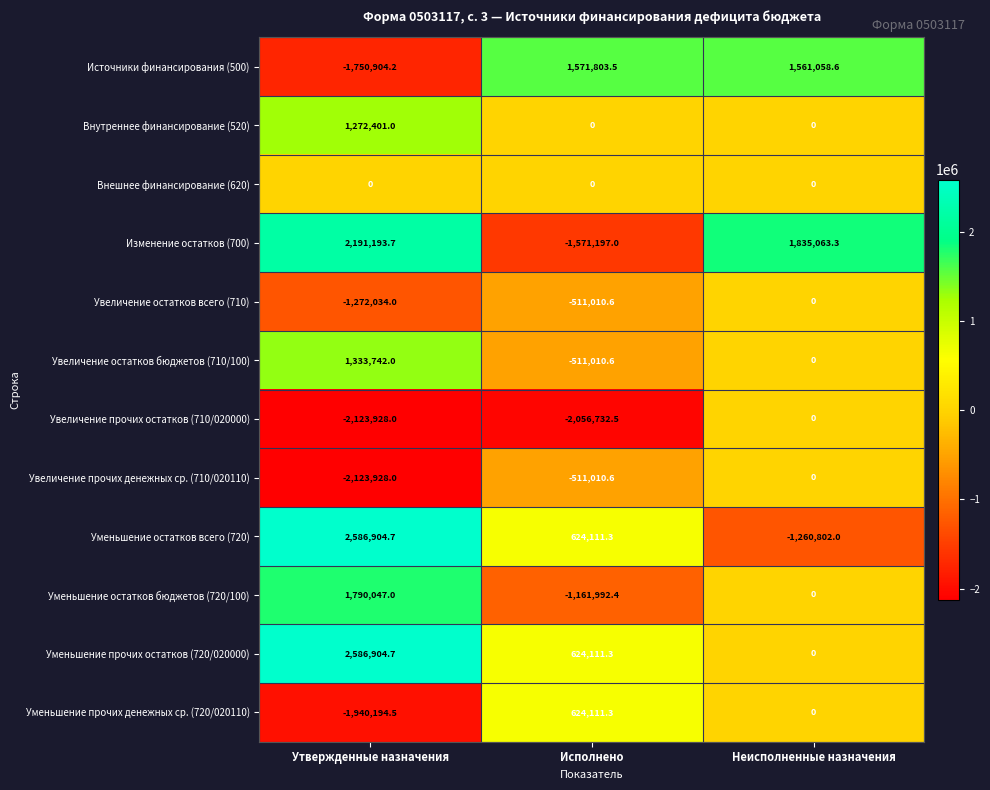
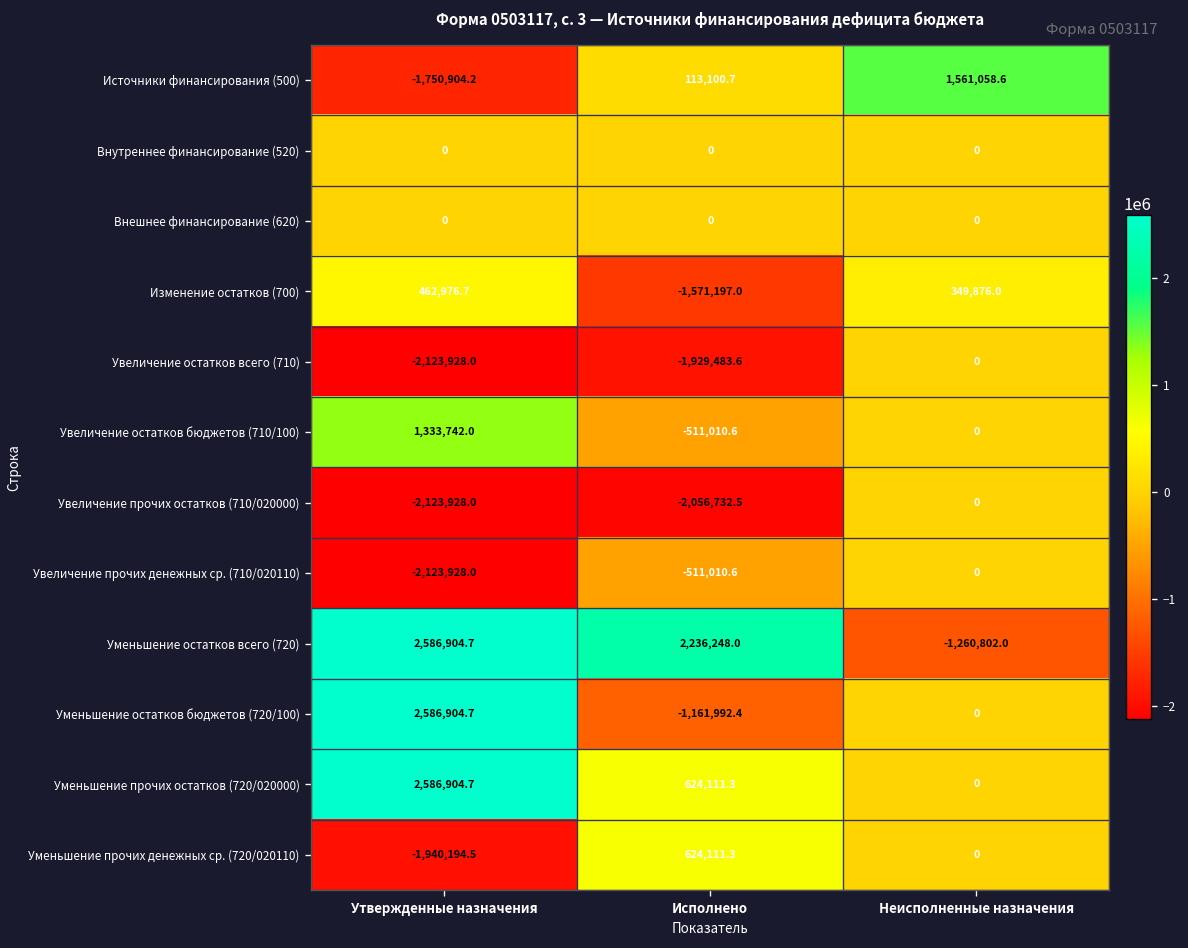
  {
    "Источники финансирования (500)": {
      "Утвержденные назначения": "-1,750,904.2",
-     "Исполнено": "1,571,803.5",
+     "Исполнено": "113,100.7",
      "Неисполненные назначения": "1,561,058.6"
    },
    "Внутреннее финансирование (520)": {
-     "Утвержденные назначения": "1,272,401.0",
+     "Утвержденные назначения": "0",
      "Исполнено": "0",
      "Неисполненные назначения": "0"
    },
    "Внешнее финансирование (620)": {
      "Утвержденные назначения": "0",
      "Исполнено": "0",
      "Неисполненные назначения": "0"
    },
    "Изменение остатков (700)": {
-     "Утвержденные назначения": "2,191,193.7",
+     "Утвержденные назначения": "462,976.7",
      "Исполнено": "-1,571,197.0",
-     "Неисполненные назначения": "1,835,063.3"
+     "Неисполненные назначения": "349,876.0"
    },
    "Увеличение остатков всего (710)": {
-     "Утвержденные назначения": "-1,272,034.0",
-     "Исполнено": "-511,010.6",
+     "Утвержденные назначения": "-2,123,928.0",
+     "Исполнено": "-1,929,483.6",
      "Неисполненные назначения": "0"
    },
    "Увеличение остатков бюджетов (710/100)": {
      "Утвержденные назначения": "1,333,742.0",
      "Исполнено": "-511,010.6",
      "Неисполненные назначения": "0"
    },
    "Увеличение прочих остатков (710/020000)": {
      "Утвержденные назначения": "-2,123,928.0",
      "Исполнено": "-2,056,732.5",
      "Неисполненные назначения": "0"
    },
    "Увеличение прочих денежных ср. (710/020110)": {
      "Утвержденные назначения": "-2,123,928.0",
      "Исполнено": "-511,010.6",
      "Неисполненные назначения": "0"
    },
    "Уменьшение остатков всего (720)": {
      "Утвержденные назначения": "2,586,904.7",
-     "Исполнено": "624,111.3",
+     "Исполнено": "2,236,248.0",
      "Неисполненные назначения": "-1,260,802.0"
    },
    "Уменьшение остатков бюджетов (720/100)": {
-     "Утвержденные назначения": "1,790,047.0",
+     "Утвержденные назначения": "2,586,904.7",
      "Исполнено": "-1,161,992.4",
      "Неисполненные назначения": "0"
    },
    "Уменьшение прочих остатков (720/020000)": {
      "Утвержденные назначения": "2,586,904.7",
      "Исполнено": "624,111.3",
      "Неисполненные назначения": "0"
    },
    "Уменьшение прочих денежных ср. (720/020110)": {
      "Утвержденные назначения": "-1,940,194.5",
      "Исполнено": "624,111.3",
      "Неисполненные назначения": "0"
    }
  }
